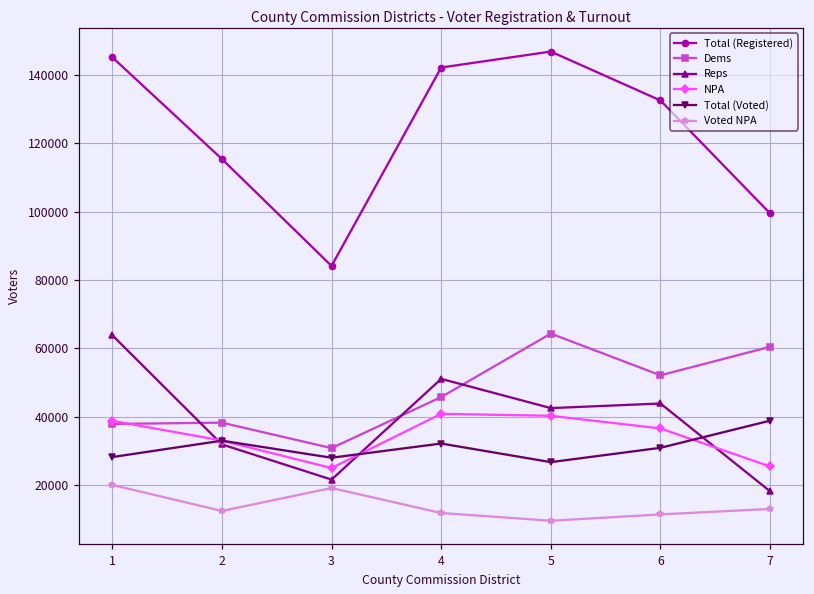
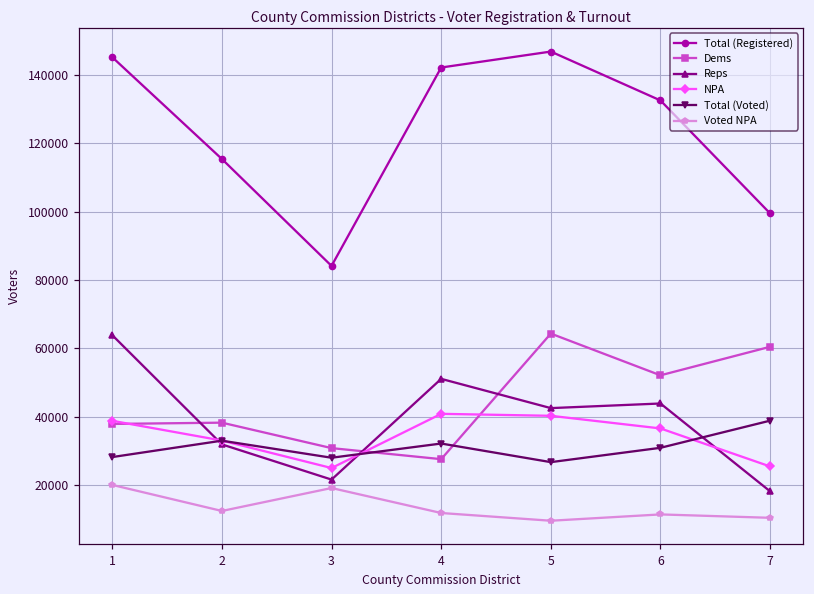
  {
    "Dems": {
      "1": 38000,
      "2": 38000,
      "3": 31000,
-     "4": 46000,
+     "4": 28000,
      "5": 64000,
      "6": 52000,
      "7": 60000
    },
    "NPA": {
      "1": 39000,
      "3": 25000,
      "4": 41000,
      "5": 40000,
      "6": 37000,
      "7": 26000
    },
    "Voted NPA": {
      "1": 20000,
      "2": 12000,
      "3": 19000,
      "4": 12000,
      "5": 10000,
      "6": 11000,
-     "7": 13000
+     "7": 10000
    }
  }
